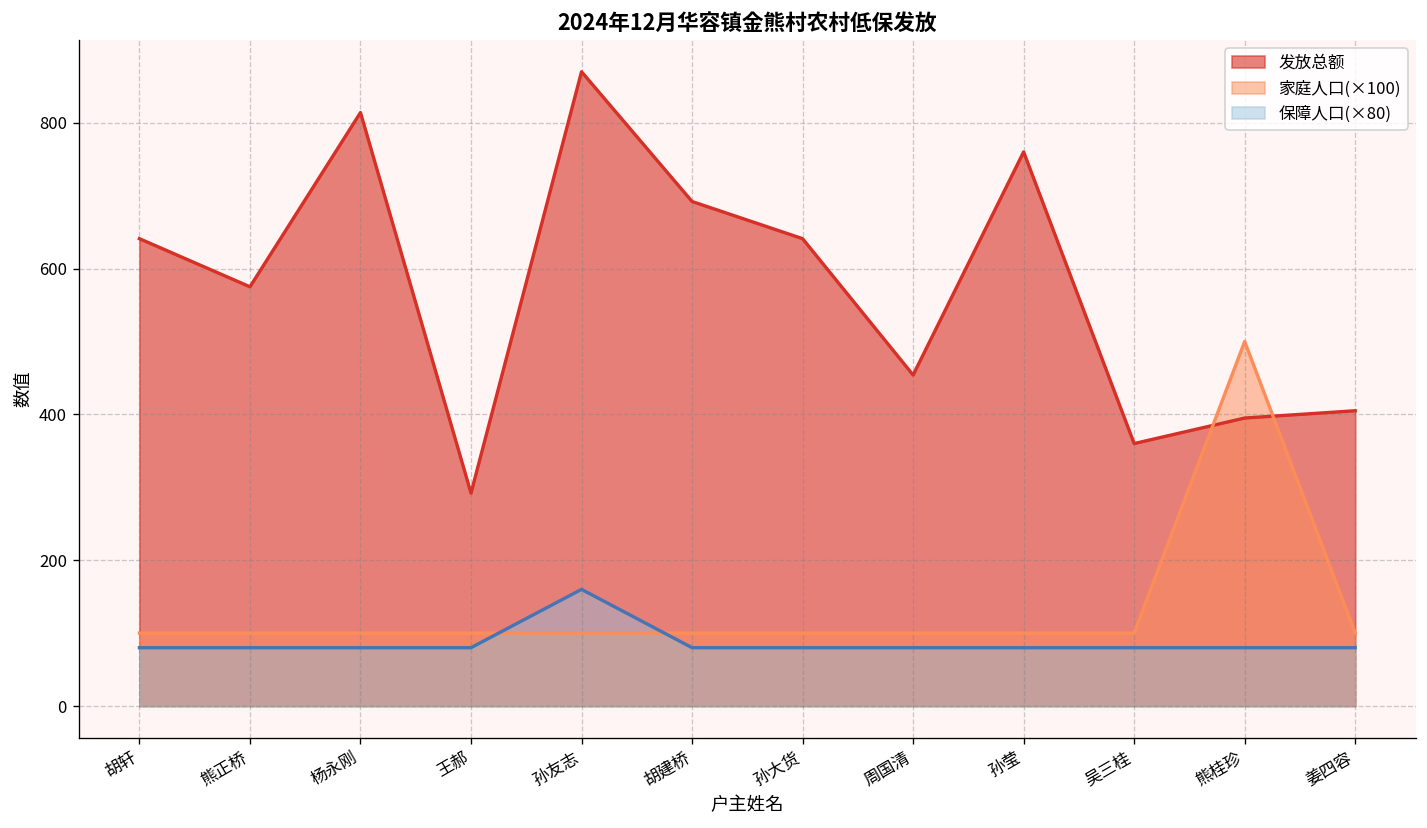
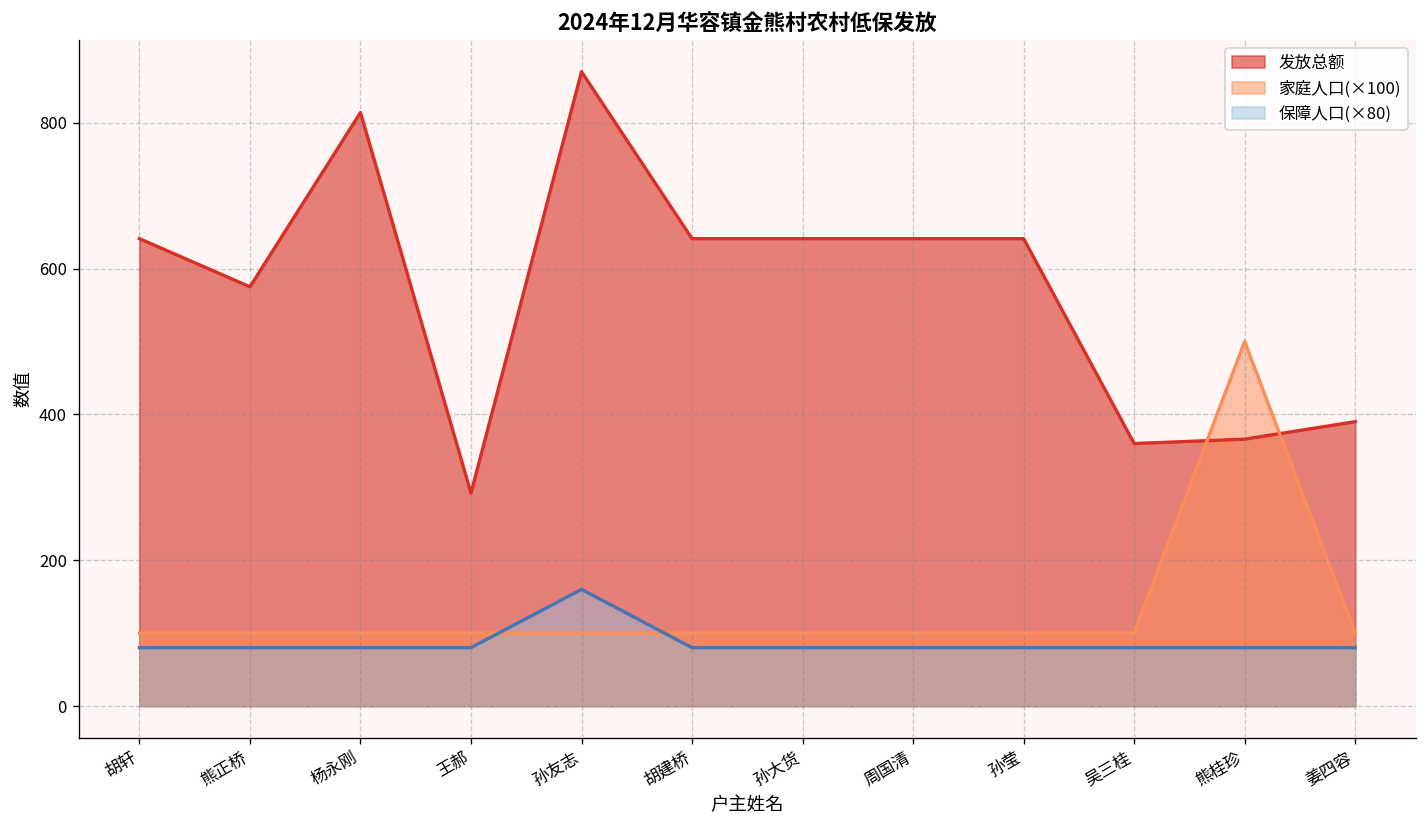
  {
    "发放总额": {
      "胡轩": 640,
      "熊正桥": 580,
      "杨永刚": 810,
      "王郝": 290,
      "孙友志": 870,
-     "胡建桥": 690,
+     "胡建桥": 640,
      "孙大货": 640,
-     "周国清": 450,
-     "孙莹": 760,
+     "周国清": 640,
+     "孙莹": 640,
      "吴三桂": 360,
-     "熊桂珍": 400,
-     "姜四容": 410
+     "熊桂珍": 370,
+     "姜四容": 390
    },
    "家庭人口(×100)": {
      "胡轩": 100,
      "熊正桥": 100,
      "杨永刚": 100,
      "王郝": 100,
      "孙友志": 100,
      "胡建桥": 100,
      "孙大货": 100,
      "周国清": 100,
      "孙莹": 100,
      "吴三桂": 100,
      "熊桂珍": 500,
      "姜四容": 100
    },
    "保障人口(×80)": {
      "胡轩": 80,
      "熊正桥": 80,
      "杨永刚": 80,
      "王郝": 80,
      "孙友志": 160,
      "胡建桥": 80,
      "孙大货": 80,
      "周国清": 80,
      "孙莹": 80,
      "吴三桂": 80,
      "熊桂珍": 80,
      "姜四容": 80
    }
  }
